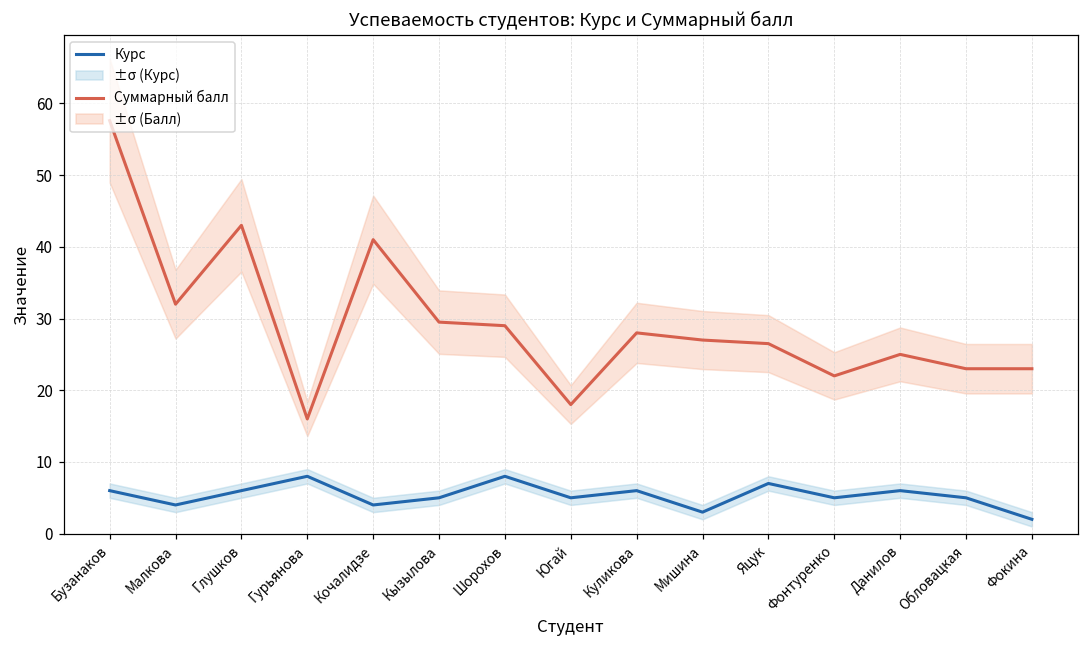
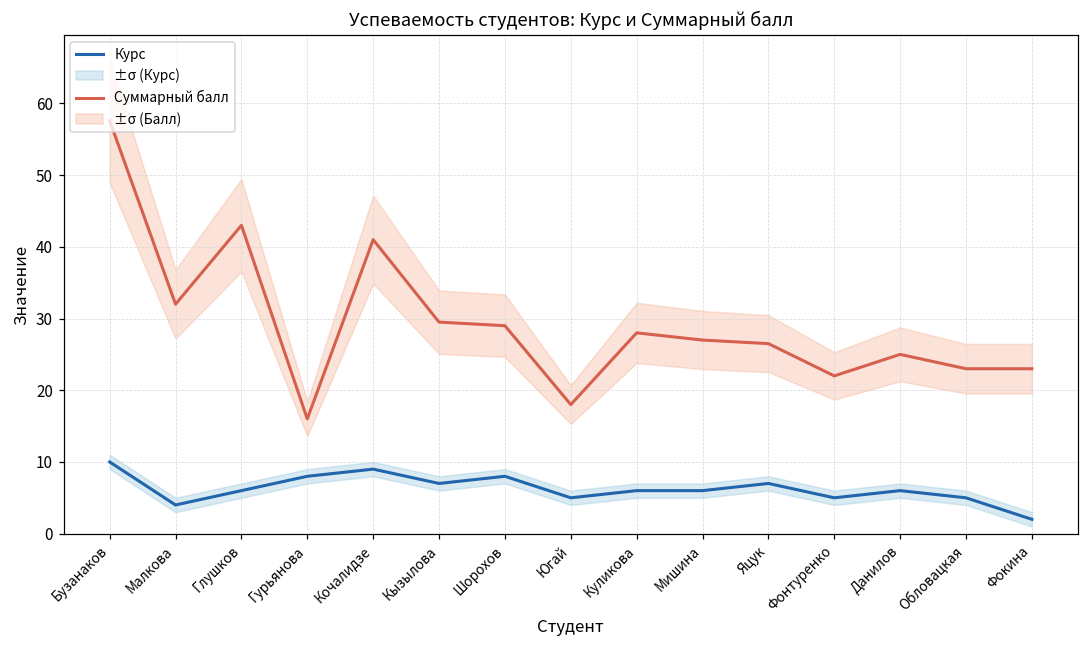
  {
    "Курс": {
-     "Бузанаков": 6,
+     "Бузанаков": 10,
      "Малкова": 4,
      "Глушков": 6,
      "Гурьянова": 8,
-     "Кочалидзе": 4,
-     "Кызылова": 5,
+     "Кочалидзе": 9,
+     "Кызылова": 7,
      "Шорохов": 8,
      "Югай": 5,
      "Куликова": 6,
-     "Мишина": 3,
+     "Мишина": 6,
      "Яцук": 7,
      "Фонтуренко": 5,
      "Данилов": 6,
      "Обловацкая": 5,
      "Фокина": 2
    },
    "Суммарный балл": {
      "Малкова": 32,
      "Глушков": 43,
      "Гурьянова": 16,
      "Кочалидзе": 41,
      "Кызылова": 30,
      "Шорохов": 29,
      "Югай": 18,
      "Куликова": 28,
      "Мишина": 27,
      "Яцук": 27,
      "Фонтуренко": 22,
      "Данилов": 25,
      "Обловацкая": 23,
      "Фокина": 23
    }
  }
